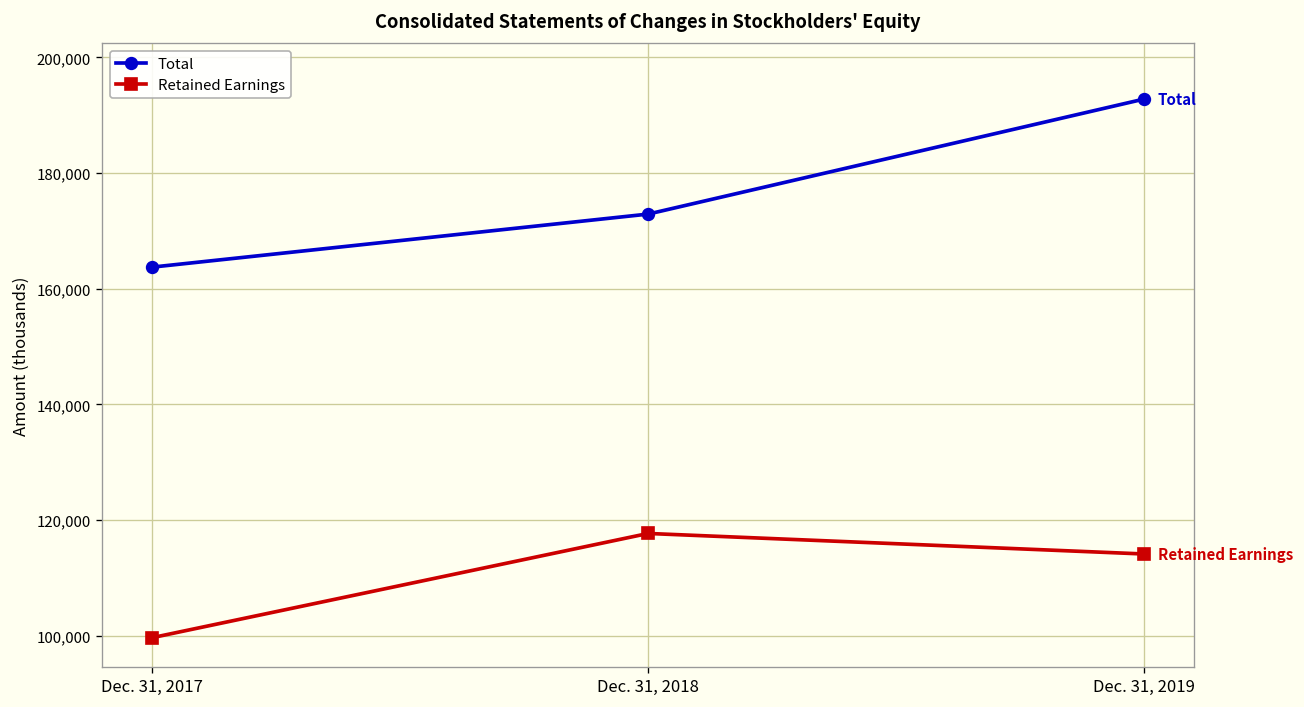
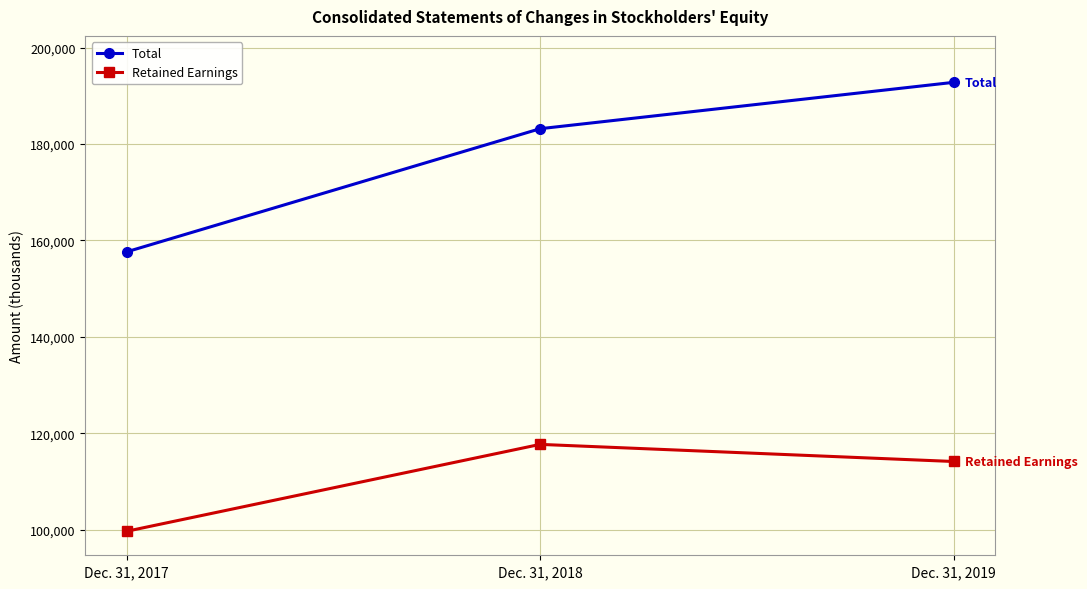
  {
    "Total": {
-     "Dec. 31, 2017": "164,000",
-     "Dec. 31, 2018": "173,000",
+     "Dec. 31, 2017": "158,000",
+     "Dec. 31, 2018": "183,000",
      "Dec. 31, 2019": "193,000"
    },
    "Retained Earnings": {
      "Dec. 31, 2017": "100,000",
      "Dec. 31, 2018": "118,000",
      "Dec. 31, 2019": "114,000"
    }
  }
